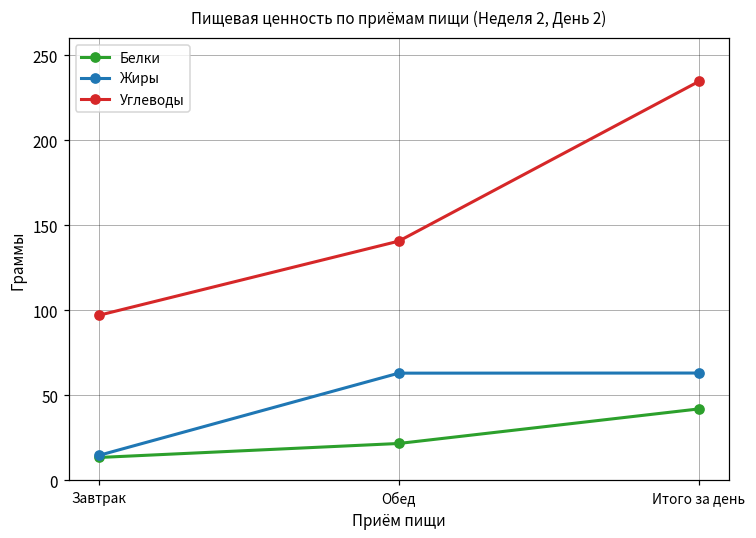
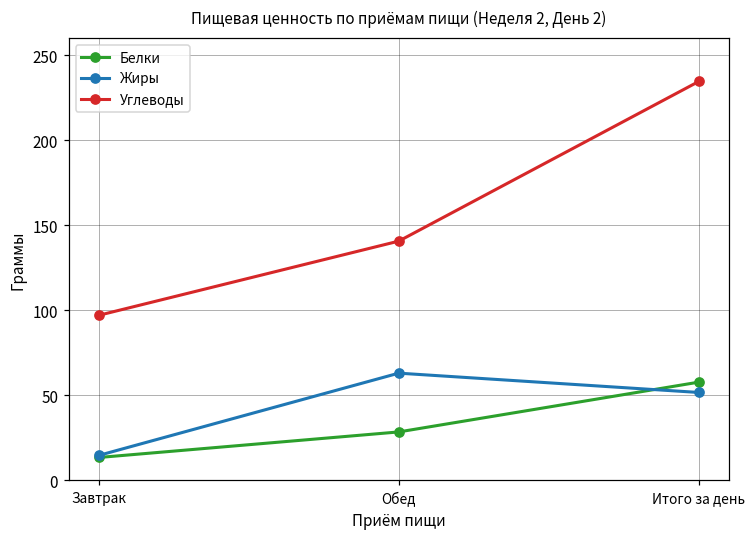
  {
    "Белки": {
-     "Обед": 22,
-     "Итого за день": 42
+     "Обед": 29,
+     "Итого за день": 58
    },
    "Жиры": {
      "Обед": 63,
-     "Итого за день": 63
+     "Итого за день": 52
    },
    "Углеводы": {
      "Завтрак": 97,
      "Обед": 141,
      "Итого за день": 235
    }
  }
